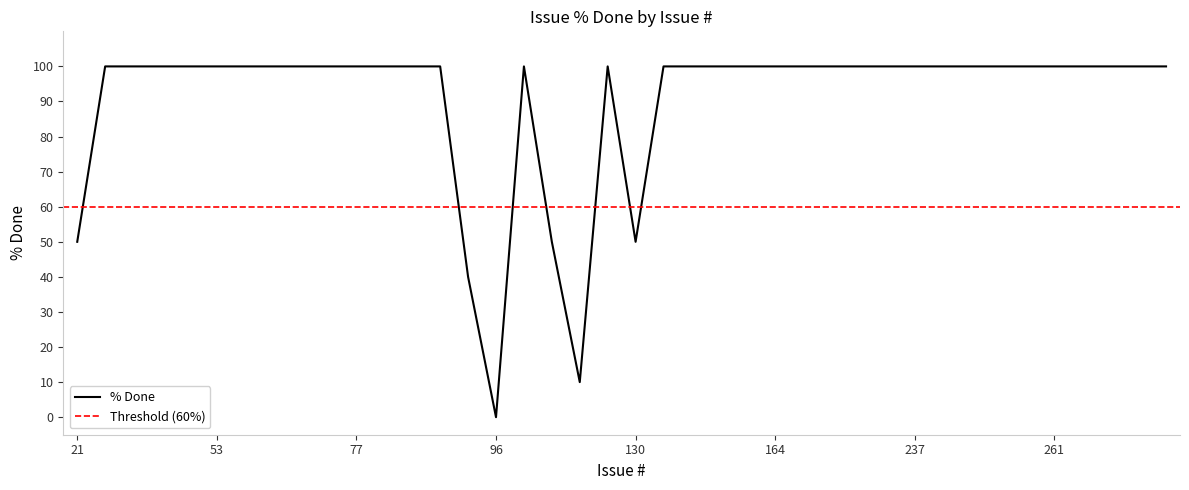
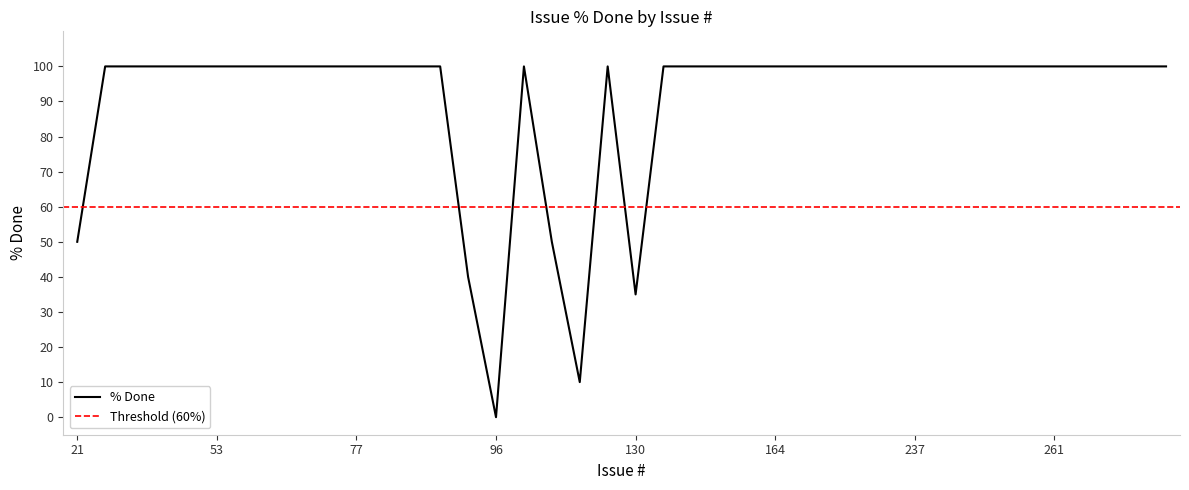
  {
    "53": 100,
    "77": 100,
    "96": 0,
-   "130": 50,
+   "130": 35,
    "164": 100,
    "237": 100,
    "261": 100
  }
